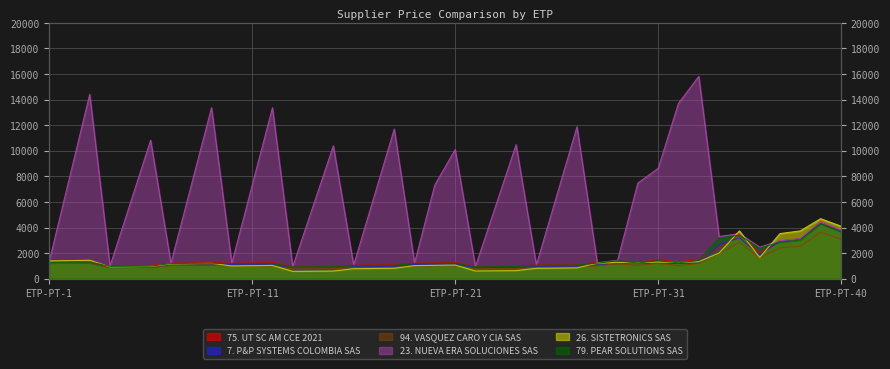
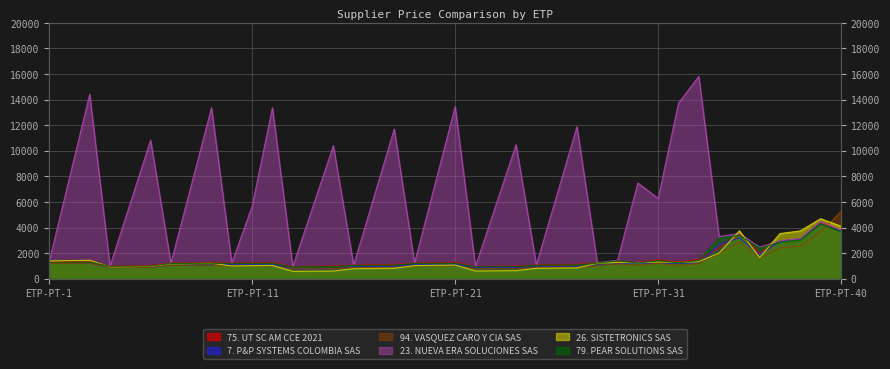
  {
    "94. VASQUEZ CARO Y CIA SAS": {
-     "ETP-PT-40": 3100
+     "ETP-PT-40": 5300
    },
    "23. NUEVA ERA SOLUCIONES SAS": {
-     "ETP-PT-11": 7300,
-     "ETP-PT-21": 10100,
-     "ETP-PT-31": 8600
+     "ETP-PT-11": 5700,
+     "ETP-PT-21": 13500,
+     "ETP-PT-31": 6300
    },
    "26. SISTETRONICS SAS": {
      "ETP-PT-40": 4100
    }
  }
